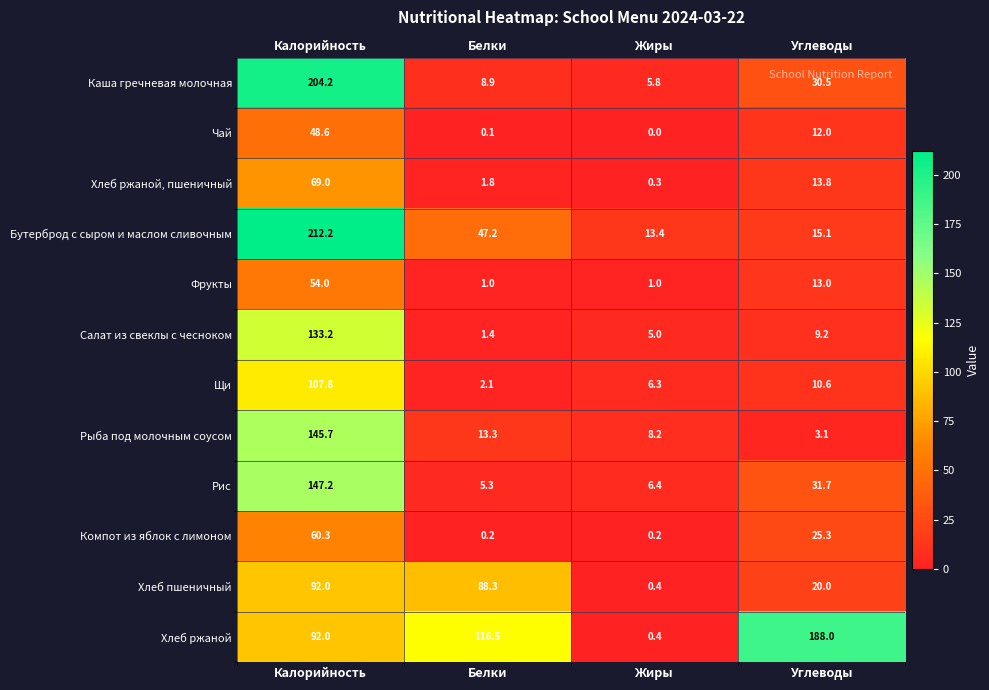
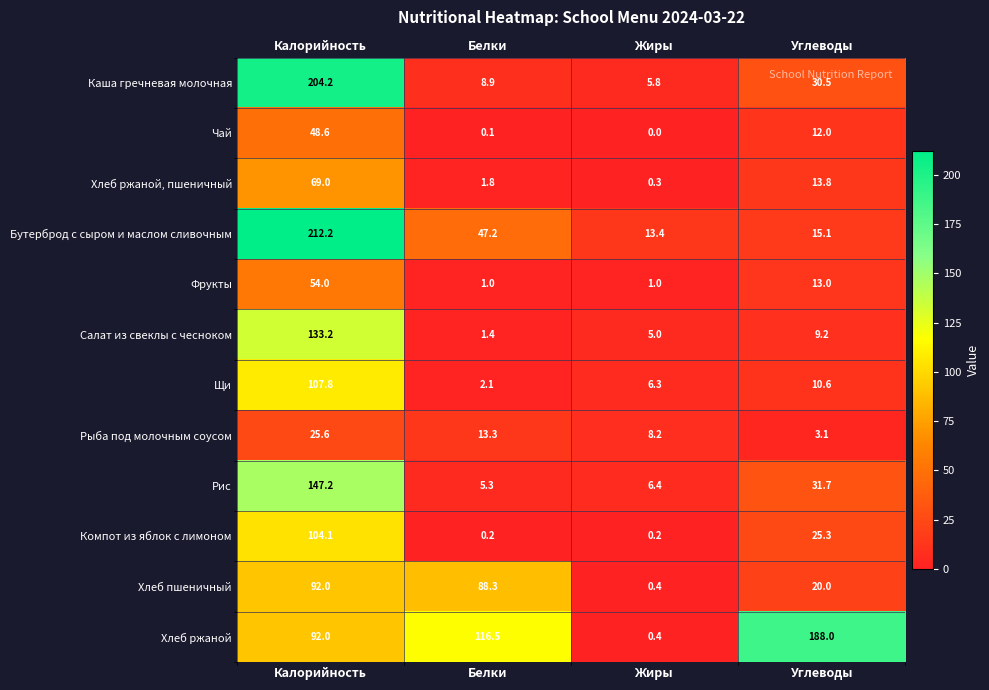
  {
    "Каша гречневая молочная": {
      "Калорийность": 204.2,
      "Белки": 8.9,
      "Жиры": 5.8
    },
    "Чай": {
      "Калорийность": 48.6,
      "Белки": 0.1,
      "Жиры": 0.0,
      "Углеводы": 12.0
    },
    "Хлеб ржаной, пшеничный": {
      "Калорийность": 69.0,
      "Белки": 1.8,
      "Жиры": 0.3,
      "Углеводы": 13.8
    },
    "Бутерброд с сыром и маслом сливочным": {
      "Калорийность": 212.2,
      "Белки": 47.2,
      "Жиры": 13.4,
      "Углеводы": 15.1
    },
    "Фрукты": {
      "Калорийность": 54.0,
      "Белки": 1.0,
      "Жиры": 1.0,
      "Углеводы": 13.0
    },
    "Салат из свеклы с чесноком": {
      "Калорийность": 133.2,
      "Белки": 1.4,
      "Жиры": 5.0,
      "Углеводы": 9.2
    },
    "Щи": {
      "Калорийность": 107.8,
      "Белки": 2.1,
      "Жиры": 6.3,
      "Углеводы": 10.6
    },
    "Рыба под молочным соусом": {
-     "Калорийность": 145.7,
+     "Калорийность": 25.6,
      "Белки": 13.3,
      "Жиры": 8.2,
      "Углеводы": 3.1
    },
    "Рис": {
      "Калорийность": 147.2,
      "Белки": 5.3,
      "Жиры": 6.4,
      "Углеводы": 31.7
    },
    "Компот из яблок с лимоном": {
-     "Калорийность": 60.3,
+     "Калорийность": 104.1,
      "Белки": 0.2,
      "Жиры": 0.2,
      "Углеводы": 25.3
    },
    "Хлеб пшеничный": {
      "Калорийность": 92.0,
      "Белки": 88.3,
      "Жиры": 0.4,
      "Углеводы": 20.0
    },
    "Хлеб ржаной": {
      "Калорийность": 92.0,
      "Белки": 116.5,
      "Жиры": 0.4,
      "Углеводы": 188.0
    }
  }
